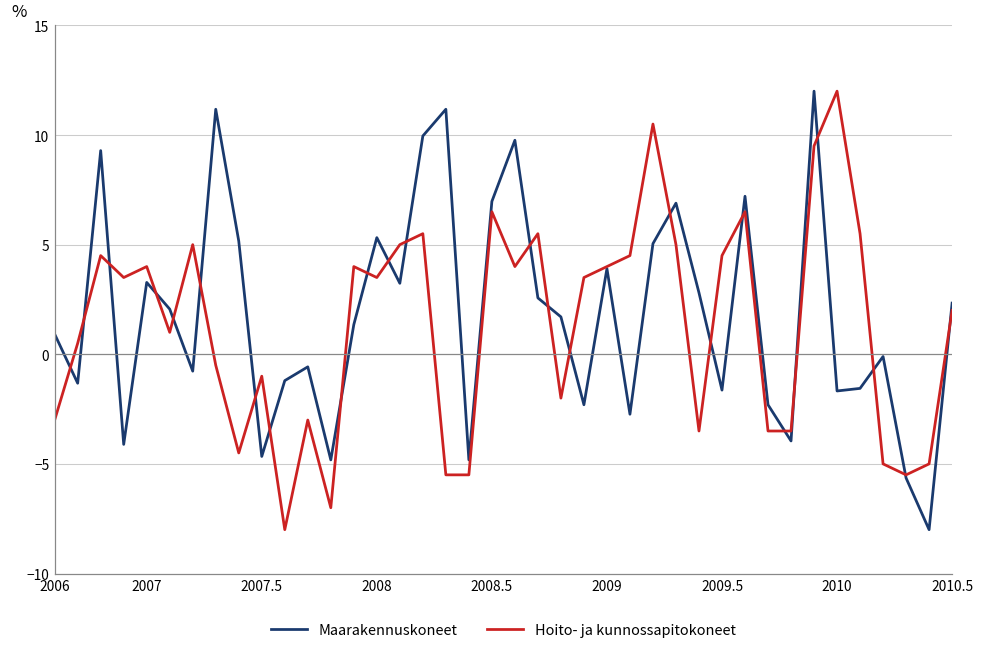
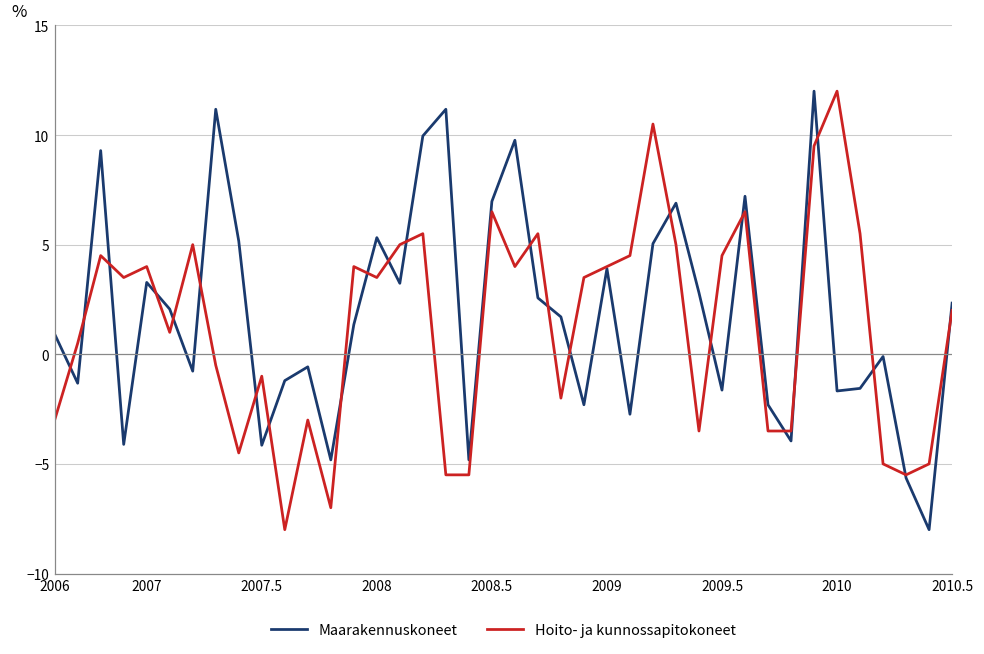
  {
    "Maarakennuskoneet": {
      "2006": 0.9,
      "2007": 3.3,
-     "2007.5": -4.7,
+     "2007.5": -4.1,
      "2008": 5.3,
      "2008.5": 7.0,
      "2009.5": -1.6,
      "2010": -1.7,
      "2010.5": 2.3
    },
    "Hoito- ja kunnossapitokoneet": {
      "2006": -3.0,
      "2007": 4.0,
      "2007.5": -1.0,
      "2008": 3.5,
      "2008.5": 6.5,
      "2009.5": 4.5,
      "2010": 12.0,
      "2010.5": 2.0
    }
  }
